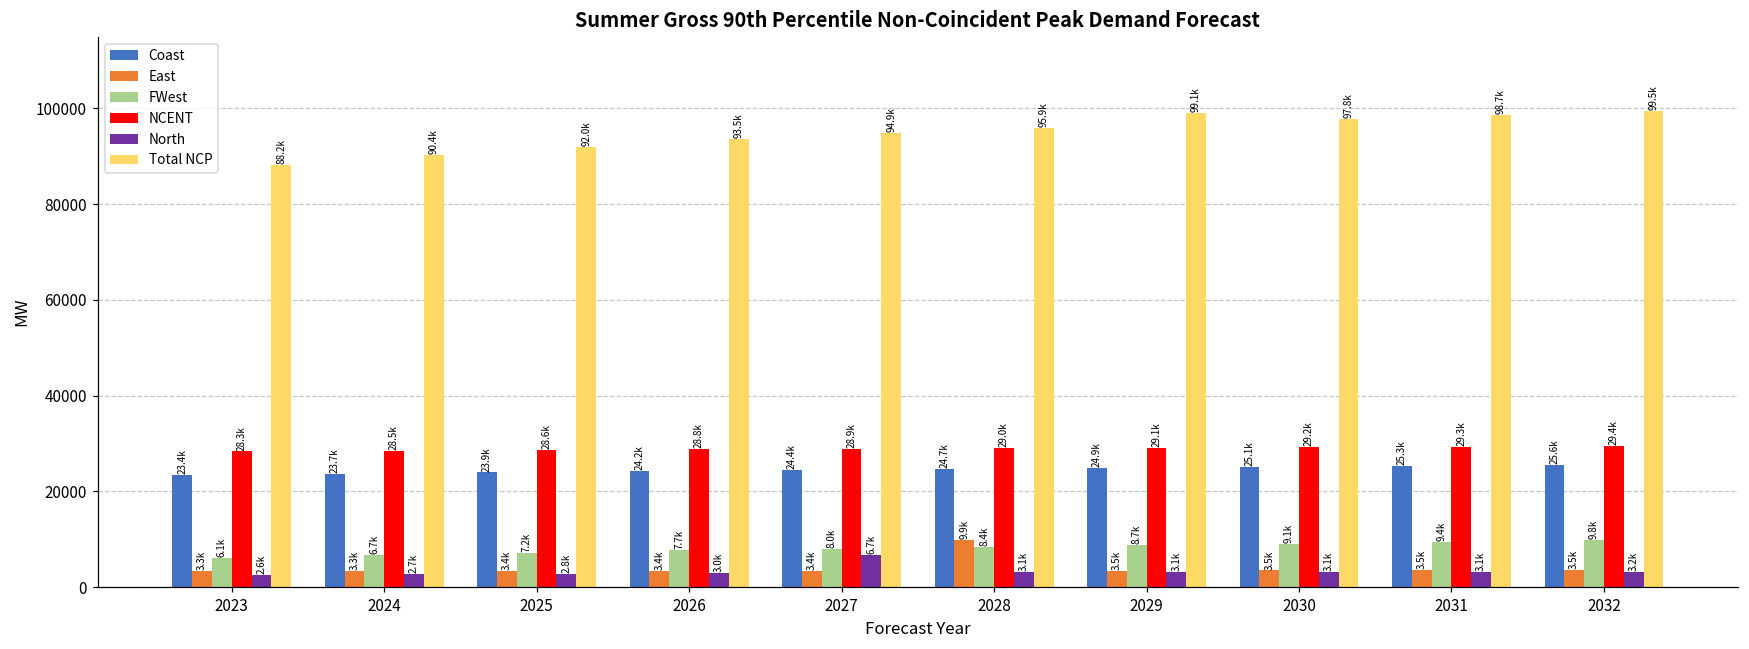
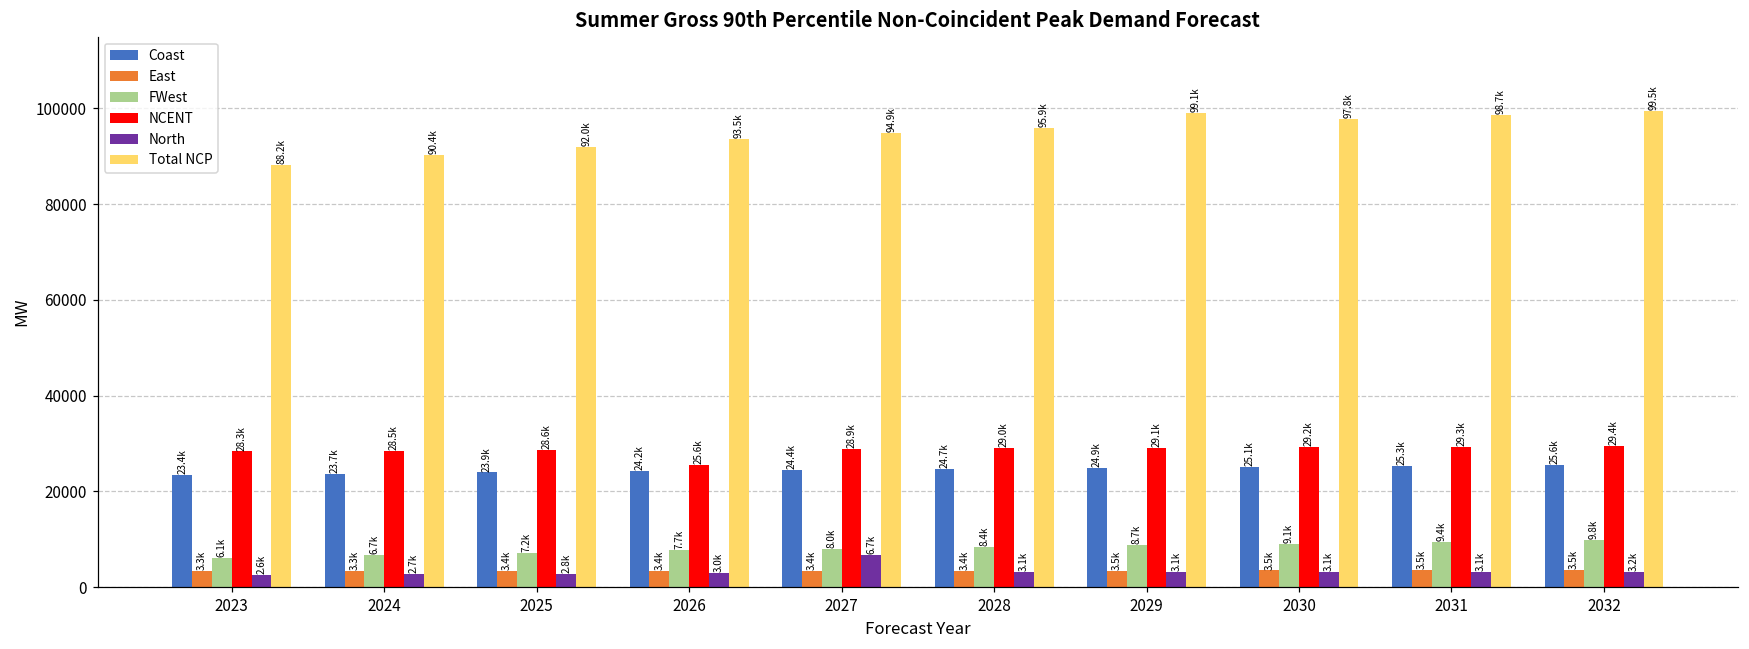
  {
    "Coast": {
      "2023": "23.4k",
      "2024": "23.7k",
      "2025": "23.9k",
      "2026": "24.2k",
      "2027": "24.4k",
      "2028": "24.7k",
      "2029": "24.9k",
      "2030": "25.1k",
      "2031": "25.3k",
      "2032": "25.6k"
    },
    "East": {
      "2023": "3.3k",
      "2024": "3.3k",
      "2025": "3.4k",
      "2026": "3.4k",
      "2027": "3.4k",
-     "2028": "9.9k",
+     "2028": "3.4k",
      "2029": "3.5k",
      "2030": "3.5k",
      "2031": "3.5k",
      "2032": "3.5k"
    },
    "FWest": {
      "2023": "6.1k",
      "2024": "6.7k",
      "2025": "7.2k",
      "2026": "7.7k",
      "2027": "8.0k",
      "2028": "8.4k",
      "2029": "8.7k",
      "2030": "9.1k",
      "2031": "9.4k",
      "2032": "9.8k"
    },
    "NCENT": {
      "2023": "28.3k",
      "2024": "28.5k",
      "2025": "28.6k",
-     "2026": "28.8k",
+     "2026": "25.6k",
      "2027": "28.9k",
      "2028": "29.0k",
      "2029": "29.1k",
      "2030": "29.2k",
      "2031": "29.3k",
      "2032": "29.4k"
    },
    "North": {
      "2023": "2.6k",
      "2024": "2.7k",
      "2025": "2.8k",
      "2026": "3.0k",
      "2027": "6.7k",
      "2028": "3.1k",
      "2029": "3.1k",
      "2030": "3.1k",
      "2031": "3.1k",
      "2032": "3.2k"
    },
    "Total NCP": {
      "2023": "88.2k",
      "2024": "90.4k",
      "2025": "92.0k",
      "2026": "93.5k",
      "2027": "94.9k",
      "2028": "95.9k",
      "2029": "99.1k",
      "2030": "97.8k",
      "2031": "98.7k",
      "2032": "99.5k"
    }
  }
